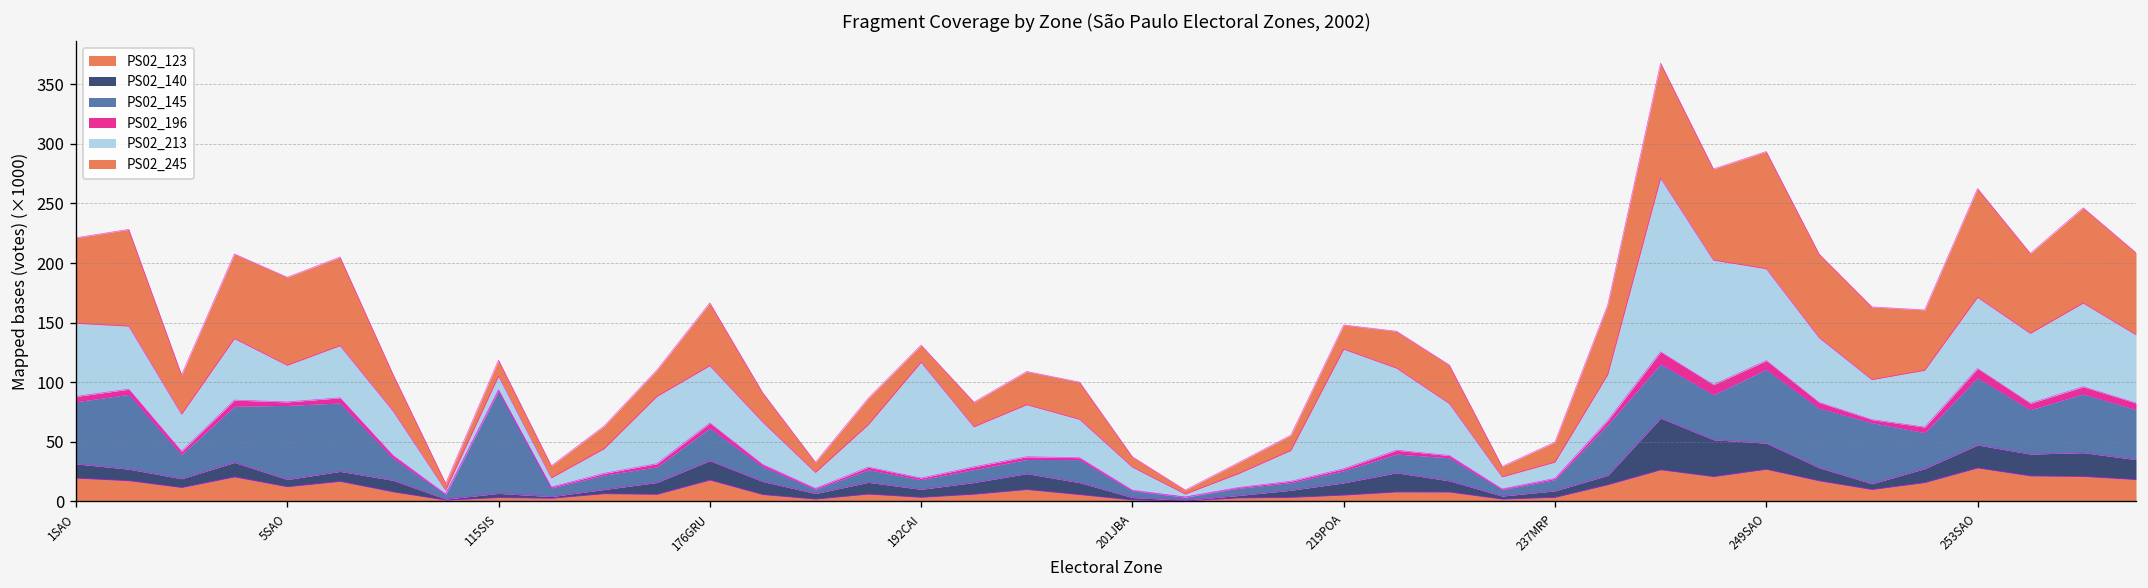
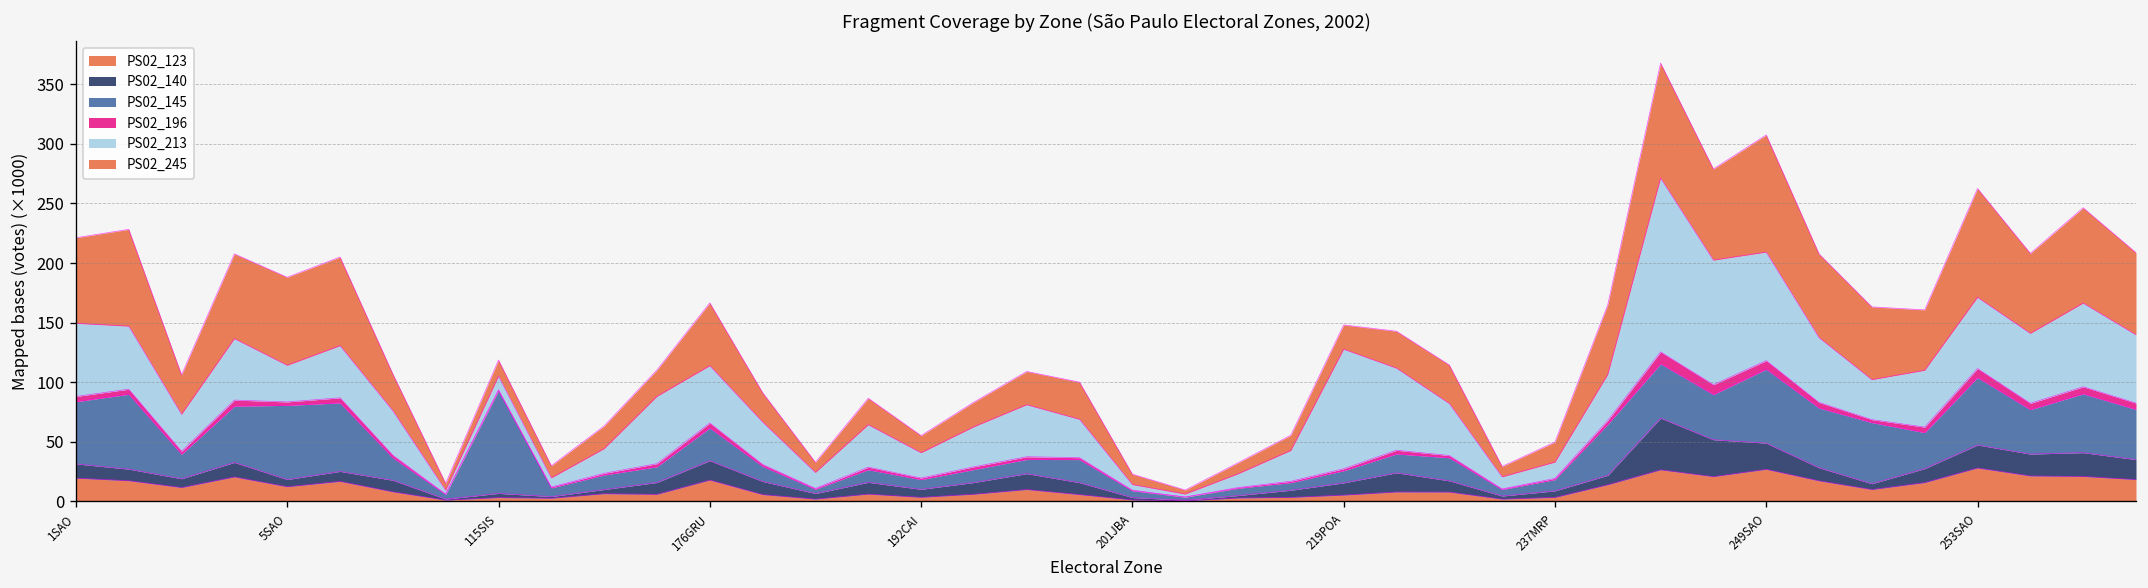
  {
    "PS02_140": {
      "1SAO": 10,
      "5SAO": 10,
      "115SIS": 0,
      "176GRU": 20,
      "192CAI": 10,
      "219POA": 10,
      "237MRP": 10,
      "249SAO": 20,
      "253SAO": 20
    },
    "PS02_145": {
      "1SAO": 50,
      "5SAO": 60,
      "176GRU": 30,
      "249SAO": 60,
      "253SAO": 60
    },
    "PS02_196": {
      "1SAO": 0,
      "5SAO": 0,
      "176GRU": 0,
      "249SAO": 10,
      "253SAO": 10
    },
    "PS02_213": {
      "1SAO": 60,
      "5SAO": 30,
      "115SIS": 10,
      "176GRU": 50,
-     "192CAI": 100,
-     "201JBA": 20,
+     "192CAI": 20,
+     "201JBA": 0,
      "219POA": 100,
      "237MRP": 10,
-     "249SAO": 80,
+     "249SAO": 90,
      "253SAO": 60
    }
  }
